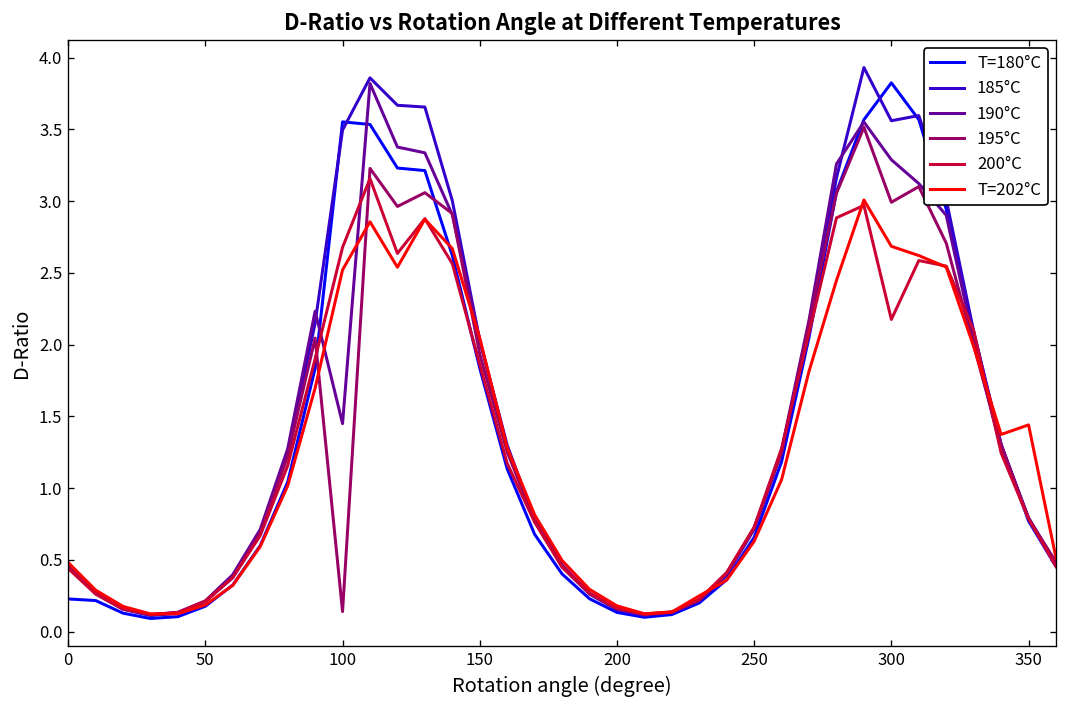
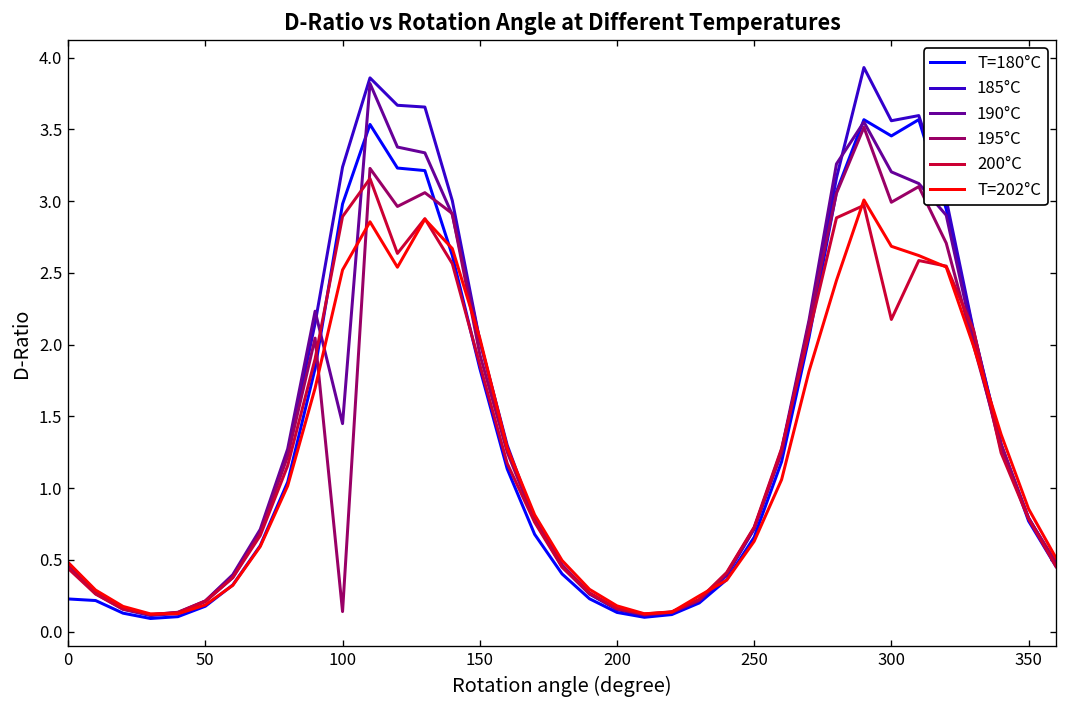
  {
    "T=180°C": {
      "0": 0.23,
-     "100": 3.55,
+     "100": 2.98,
      "150": 1.84,
      "250": 0.66,
-     "300": 3.82
+     "300": 3.45
    },
    "185°C": {
-     "100": 3.50,
+     "100": 3.24,
      "300": 3.56
    },
    "190°C": {
      "100": 1.45,
-     "300": 3.29
+     "300": 3.20
    },
    "195°C": {
      "100": 0.14,
      "150": 1.93,
      "300": 2.99
    },
    "200°C": {
      "0": 0.44,
-     "100": 2.68,
+     "100": 2.89,
      "150": 1.86,
      "300": 2.18
    },
    "T=202°C": {
      "100": 2.52,
      "250": 0.63,
      "300": 2.69,
-     "350": 1.44
+     "350": 0.86
    }
  }
